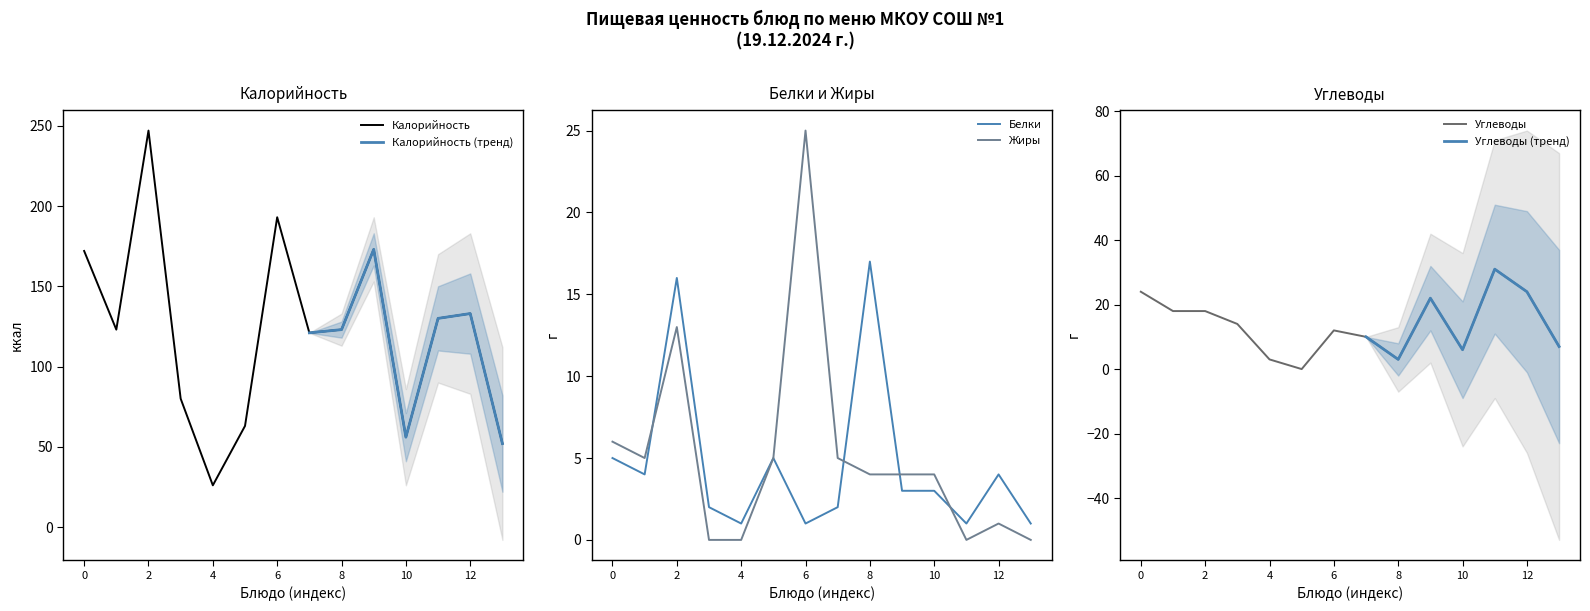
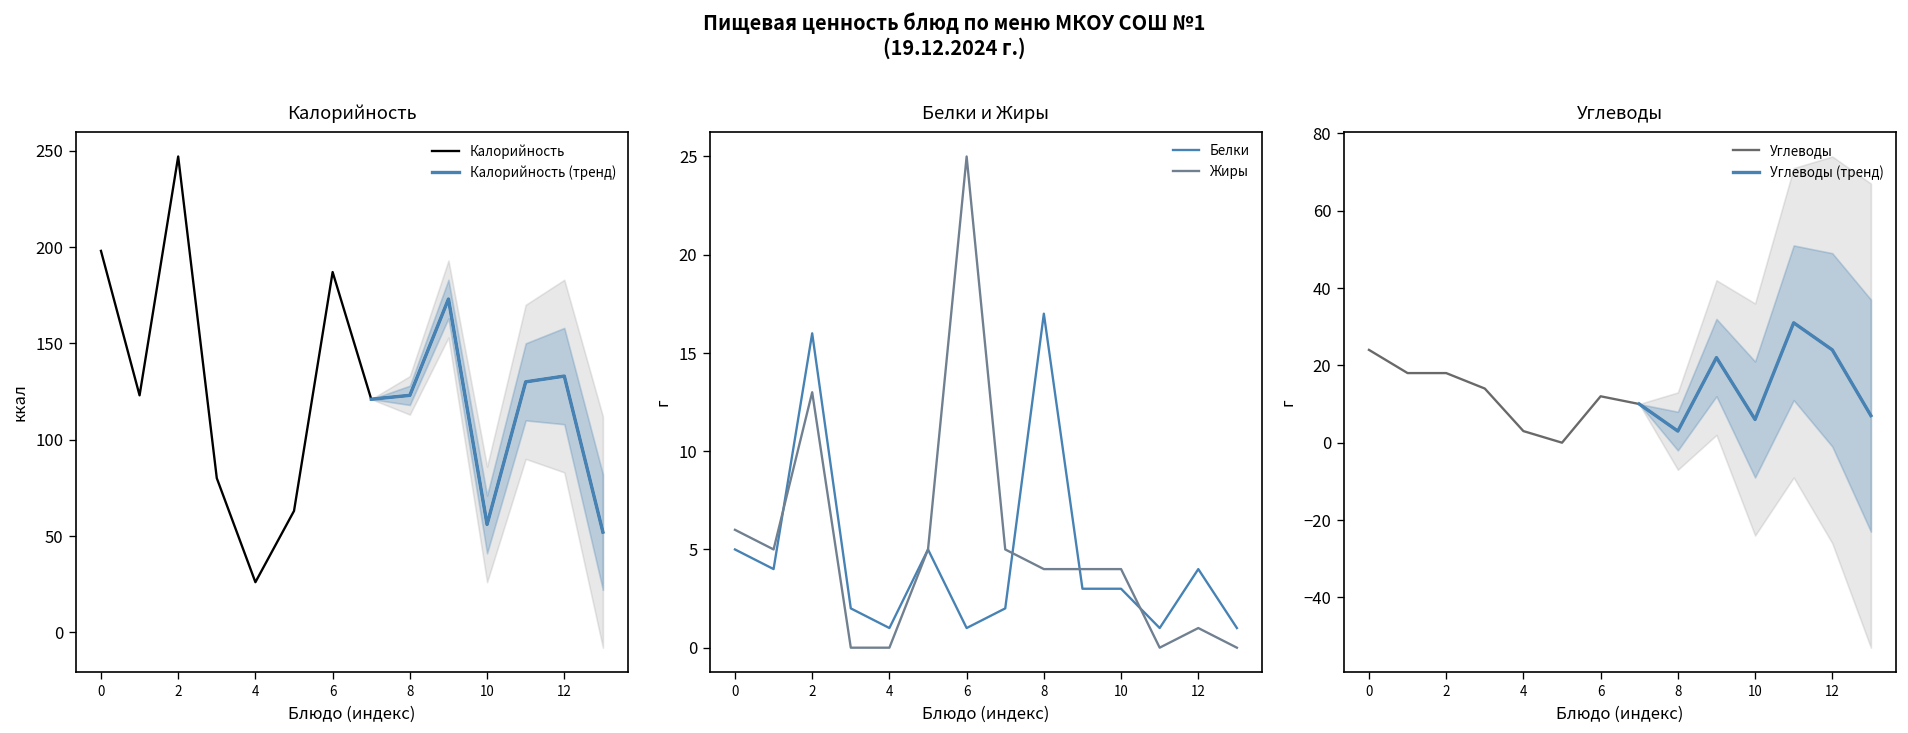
  {
    "Калорийность": {
      "Калорийность": {
-       "0": 172,
+       "0": 198,
        "2": 247,
        "4": 26,
-       "6": 193
+       "6": 187
      }
    }
  }
